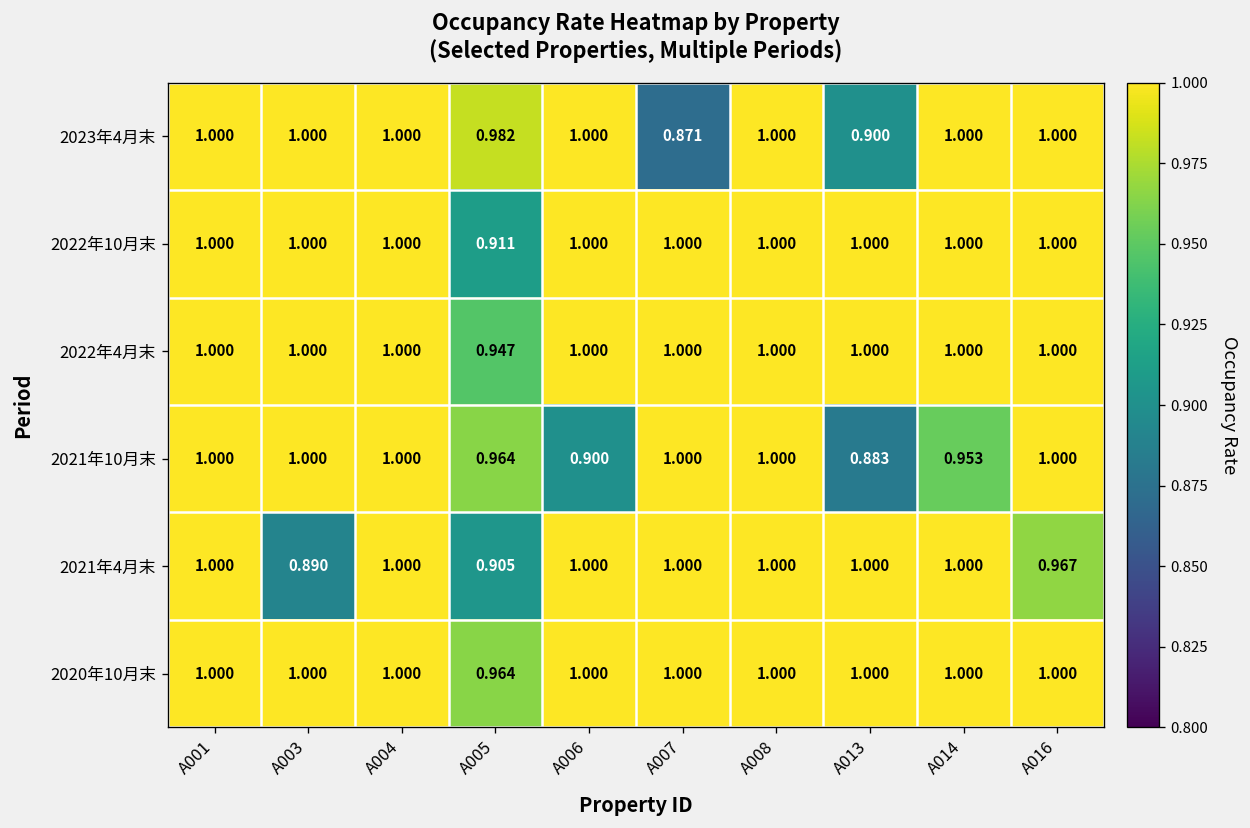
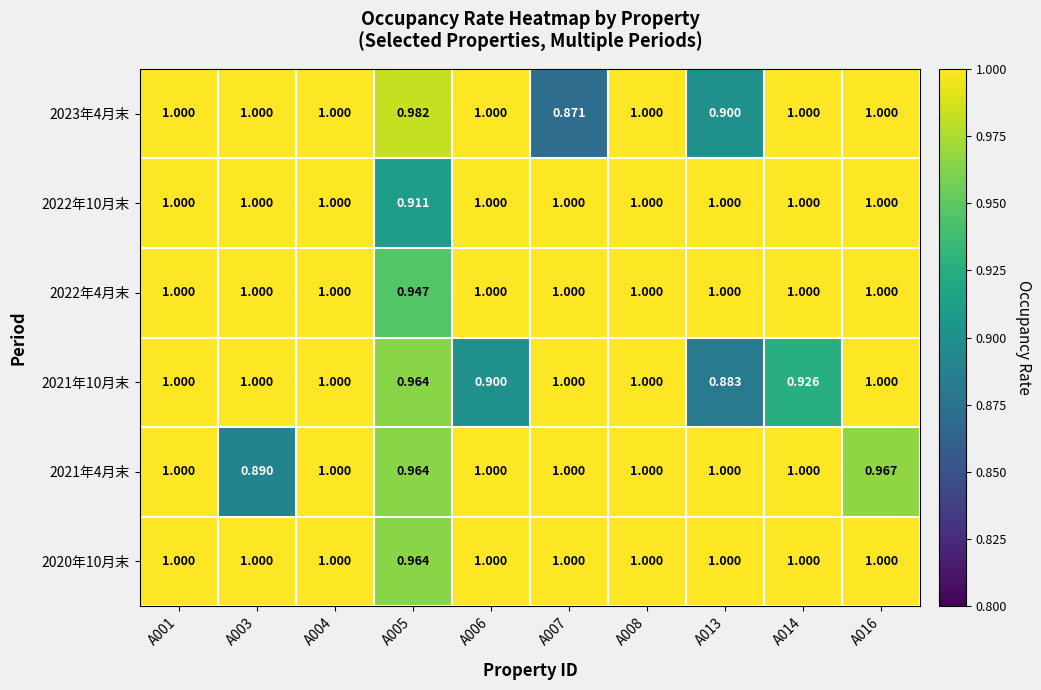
  {
    "2023年4月末": {
      "A001": 1.000,
      "A003": 1.000,
      "A004": 1.000,
      "A005": 0.982,
      "A006": 1.000,
      "A007": 0.871,
      "A008": 1.000,
      "A013": 0.900,
      "A014": 1.000,
      "A016": 1.000
    },
    "2022年10月末": {
      "A001": 1.000,
      "A003": 1.000,
      "A004": 1.000,
      "A005": 0.911,
      "A006": 1.000,
      "A007": 1.000,
      "A008": 1.000,
      "A013": 1.000,
      "A014": 1.000,
      "A016": 1.000
    },
    "2022年4月末": {
      "A001": 1.000,
      "A003": 1.000,
      "A004": 1.000,
      "A005": 0.947,
      "A006": 1.000,
      "A007": 1.000,
      "A008": 1.000,
      "A013": 1.000,
      "A014": 1.000,
      "A016": 1.000
    },
    "2021年10月末": {
      "A001": 1.000,
      "A003": 1.000,
      "A004": 1.000,
      "A005": 0.964,
      "A006": 0.900,
      "A007": 1.000,
      "A008": 1.000,
      "A013": 0.883,
-     "A014": 0.953,
+     "A014": 0.926,
      "A016": 1.000
    },
    "2021年4月末": {
      "A001": 1.000,
      "A003": 0.890,
      "A004": 1.000,
-     "A005": 0.905,
+     "A005": 0.964,
      "A006": 1.000,
      "A007": 1.000,
      "A008": 1.000,
      "A013": 1.000,
      "A014": 1.000,
      "A016": 0.967
    },
    "2020年10月末": {
      "A001": 1.000,
      "A003": 1.000,
      "A004": 1.000,
      "A005": 0.964,
      "A006": 1.000,
      "A007": 1.000,
      "A008": 1.000,
      "A013": 1.000,
      "A014": 1.000,
      "A016": 1.000
    }
  }
